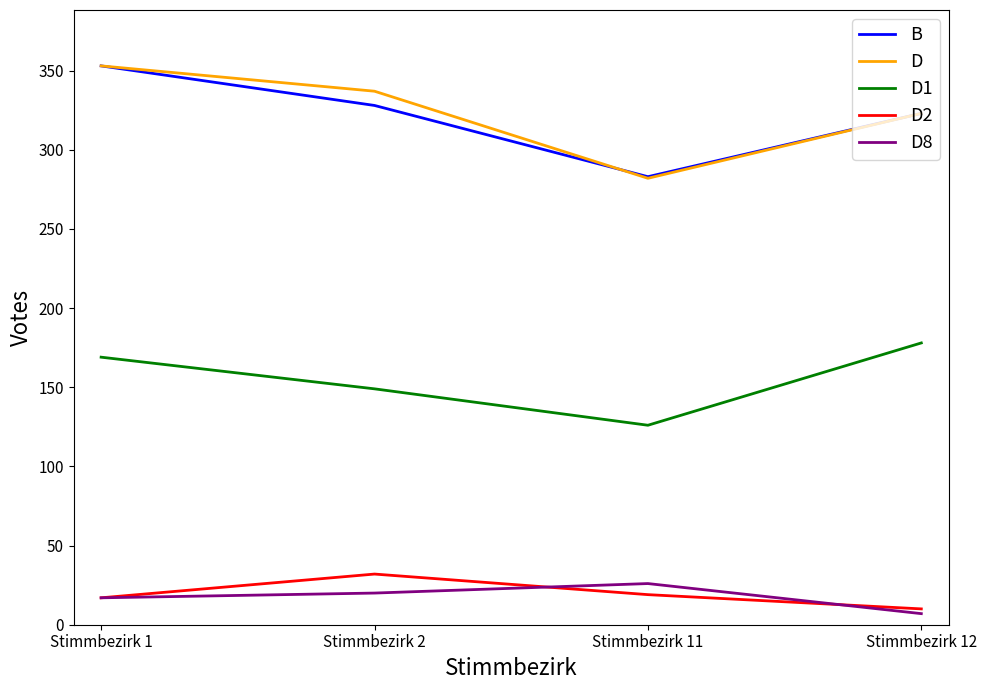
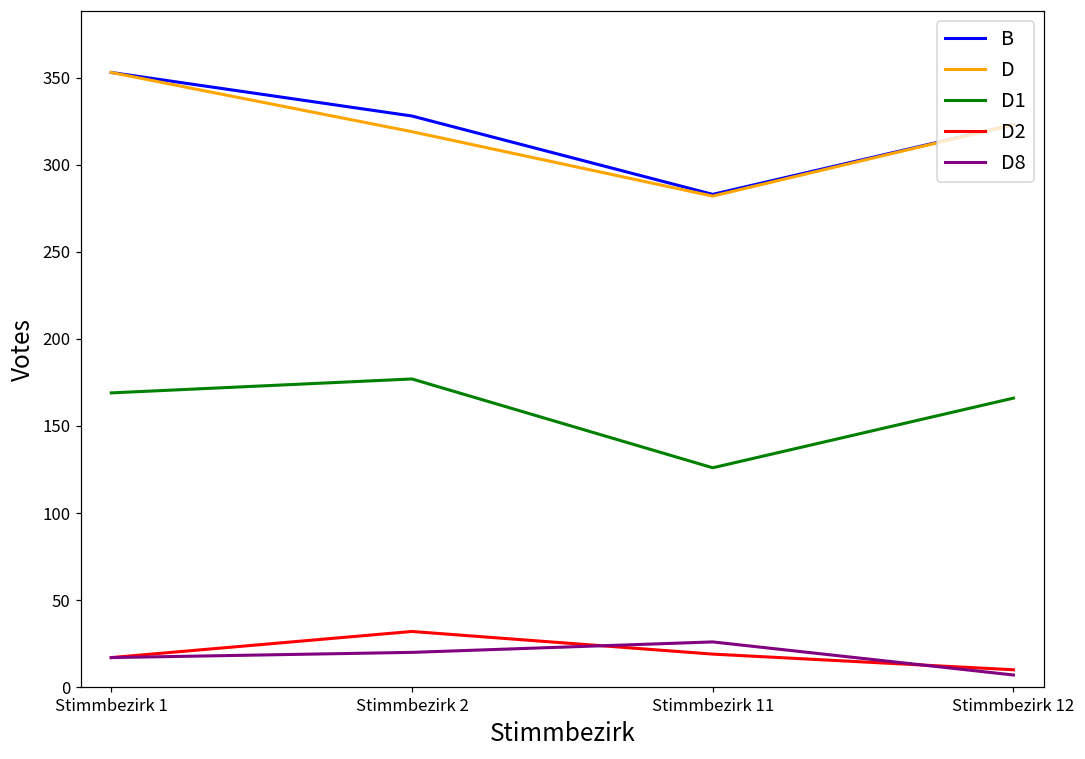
  {
    "B": {
      "Stimmbezirk 2": 328
    },
    "D": {
-     "Stimmbezirk 2": 337
+     "Stimmbezirk 2": 319
    },
    "D1": {
      "Stimmbezirk 1": 169,
-     "Stimmbezirk 2": 149,
+     "Stimmbezirk 2": 177,
      "Stimmbezirk 11": 126,
-     "Stimmbezirk 12": 178
+     "Stimmbezirk 12": 166
    },
    "D2": {
      "Stimmbezirk 2": 32,
      "Stimmbezirk 11": 19,
      "Stimmbezirk 12": 10
    },
    "D8": {
      "Stimmbezirk 2": 20,
      "Stimmbezirk 11": 26,
      "Stimmbezirk 12": 7
    }
  }
